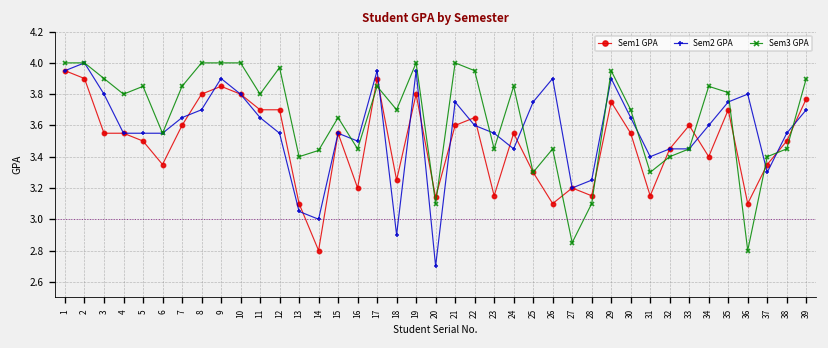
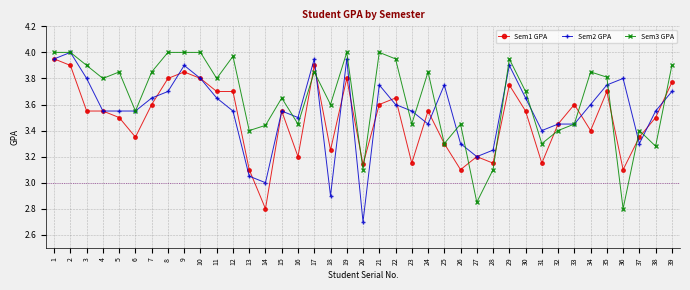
  {
    "Sem1 GPA": {
      "2": 3.90,
      "3": 3.55,
      "5": 3.50,
      "6": 3.35,
      "7": 3.60,
      "8": 3.80,
      "9": 3.85,
      "11": 3.70,
      "12": 3.70,
      "13": 3.10,
      "14": 2.80,
      "16": 3.20,
      "17": 3.90,
      "18": 3.25,
      "19": 3.80,
      "20": 3.14,
      "21": 3.60,
      "22": 3.65,
      "23": 3.15,
      "24": 3.55,
      "26": 3.10,
      "28": 3.15,
      "29": 3.75,
      "30": 3.55,
      "31": 3.15,
      "33": 3.60,
      "34": 3.40,
      "35": 3.70,
      "36": 3.10,
      "37": 3.35,
      "38": 3.50,
      "39": 3.77
    },
    "Sem2 GPA": {
      "3": 3.8,
      "5": 3.55,
      "7": 3.65,
      "8": 3.7,
      "9": 3.9,
      "11": 3.65,
      "12": 3.55,
      "13": 3.05,
      "14": 3.0,
      "16": 3.5,
      "17": 3.95,
      "18": 2.9,
      "19": 3.95,
      "20": 2.7,
      "21": 3.75,
      "22": 3.6,
      "23": 3.55,
      "24": 3.45,
      "25": 3.75,
-     "26": 3.9,
+     "26": 3.3,
      "28": 3.25,
      "29": 3.9,
      "30": 3.65,
      "31": 3.4,
      "34": 3.6,
      "35": 3.75,
      "36": 3.8,
      "37": 3.3,
      "38": 3.55,
      "39": 3.7
    },
    "Sem3 GPA": {
      "1": 4.00,
      "3": 3.90,
      "4": 3.80,
      "5": 3.85,
      "7": 3.85,
      "8": 4.00,
      "9": 4.00,
      "10": 4.00,
      "11": 3.80,
      "12": 3.97,
      "13": 3.40,
      "14": 3.44,
      "15": 3.65,
      "16": 3.45,
      "17": 3.85,
-     "18": 3.7,
+     "18": 3.6,
      "19": 4.00,
      "20": 3.10,
      "21": 4.00,
      "22": 3.95,
      "23": 3.45,
      "24": 3.85,
      "26": 3.45,
      "27": 2.85,
      "28": 3.10,
      "29": 3.95,
      "30": 3.70,
      "31": 3.30,
      "32": 3.40,
      "34": 3.85,
      "35": 3.81,
      "36": 2.80,
      "37": 3.40,
-     "38": 3.45,
+     "38": 3.28,
      "39": 3.90
    }
  }
